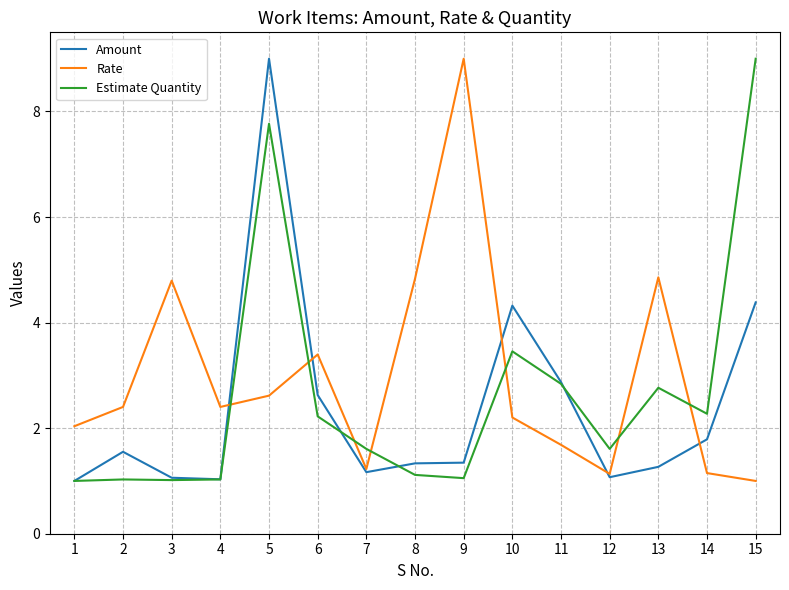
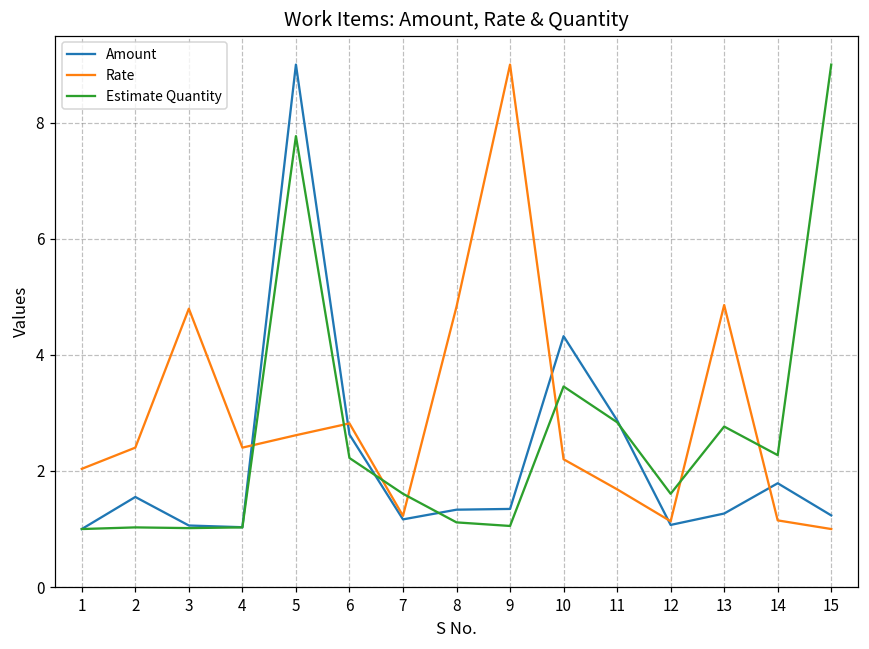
  {
    "Amount": {
      "2": 1.6,
      "5": 9.0,
      "6": 2.6,
      "7": 1.2,
      "8": 1.3,
      "9": 1.3,
      "10": 4.3,
      "12": 1.1,
      "13": 1.3,
      "14": 1.8,
-     "15": 4.4
+     "15": 1.2
    },
    "Rate": {
      "1": 2.0,
      "2": 2.4,
      "3": 4.8,
      "4": 2.4,
      "5": 2.6,
-     "6": 3.4,
+     "6": 2.8,
      "7": 1.2,
      "8": 4.8,
      "9": 9.0,
      "10": 2.2,
      "11": 1.7,
      "12": 1.1,
      "13": 4.9,
      "14": 1.1,
      "15": 1.0
    },
    "Estimate Quantity": {
      "2": 1.0,
      "5": 7.8,
      "6": 2.2,
      "7": 1.6,
      "8": 1.1,
      "9": 1.1,
      "10": 3.5,
      "12": 1.6,
      "13": 2.8,
      "14": 2.3,
      "15": 9.0
    }
  }
